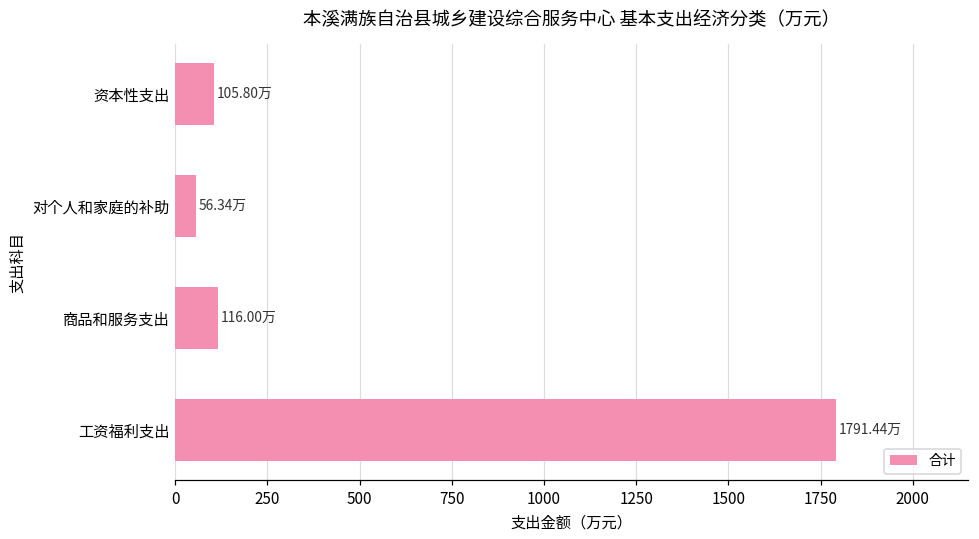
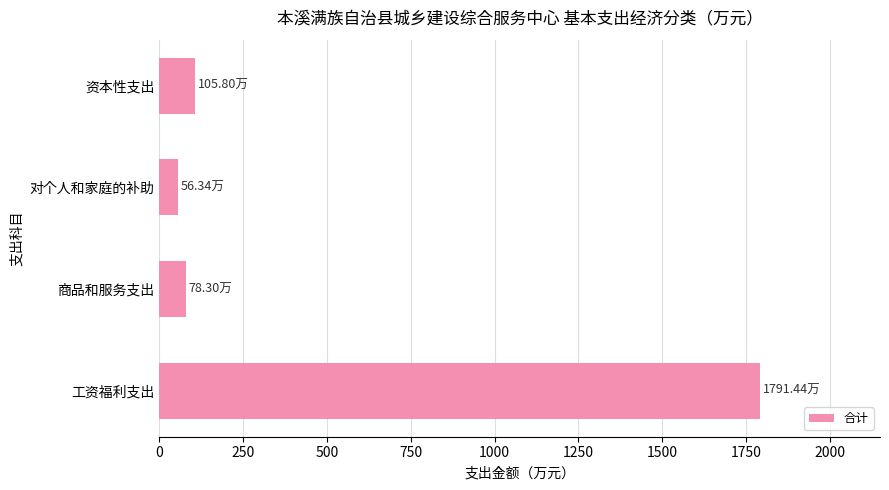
  {
    "资本性支出": "105.80万",
    "对个人和家庭的补助": "56.34万",
-   "商品和服务支出": "116.00万",
+   "商品和服务支出": "78.30万",
    "工资福利支出": "1791.44万"
  }
